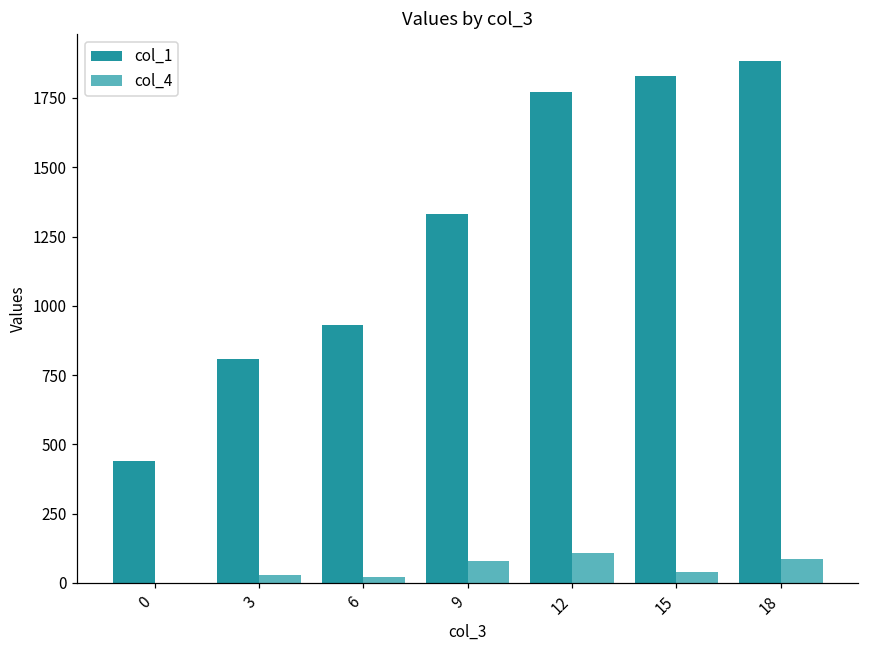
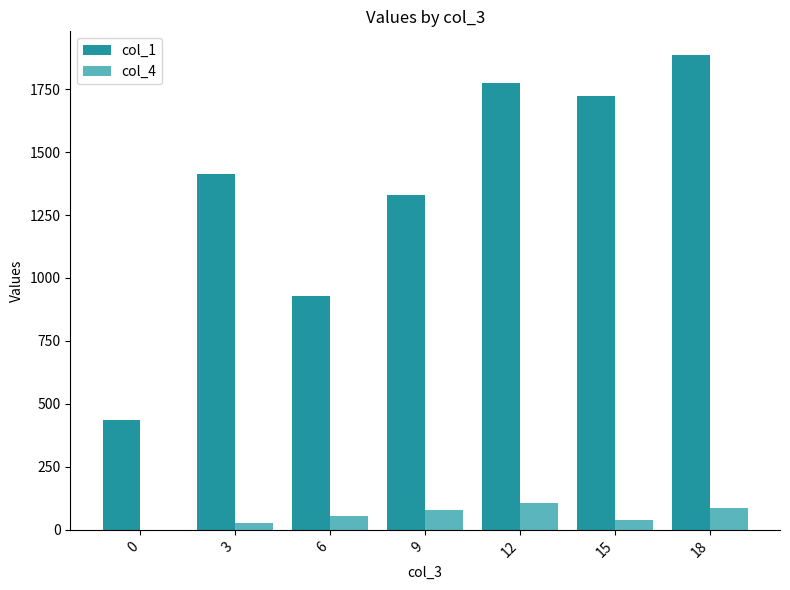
  {
    "col_1": {
      "0": 440,
-     "3": 810,
+     "3": 1410,
      "6": 930,
      "9": 1330,
      "12": 1770,
-     "15": 1830,
+     "15": 1720,
      "18": 1880
    },
    "col_4": {
      "0": 0,
      "3": 30,
-     "6": 20,
+     "6": 50,
      "9": 80,
      "12": 110,
      "15": 40,
      "18": 90
    }
  }
